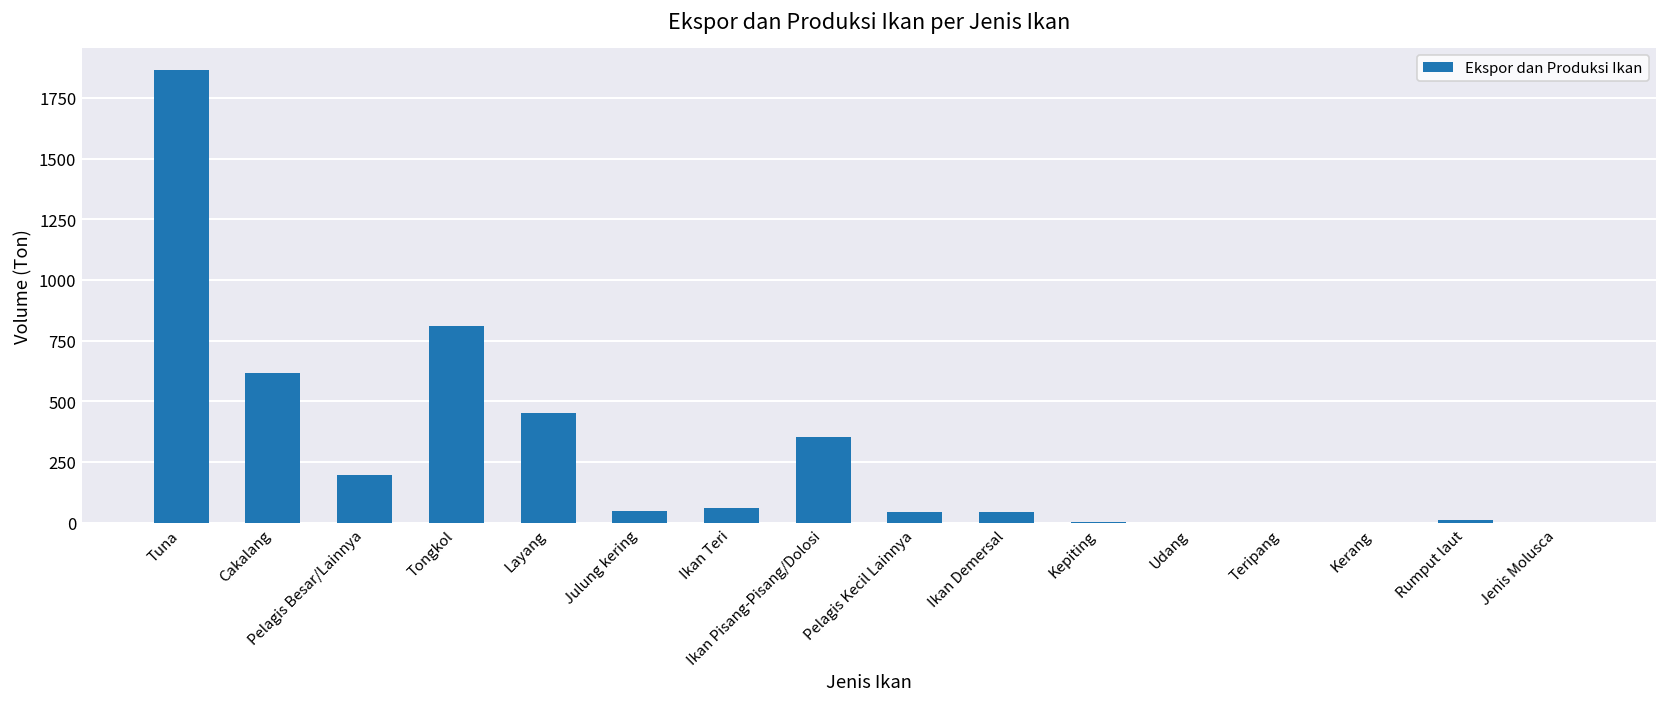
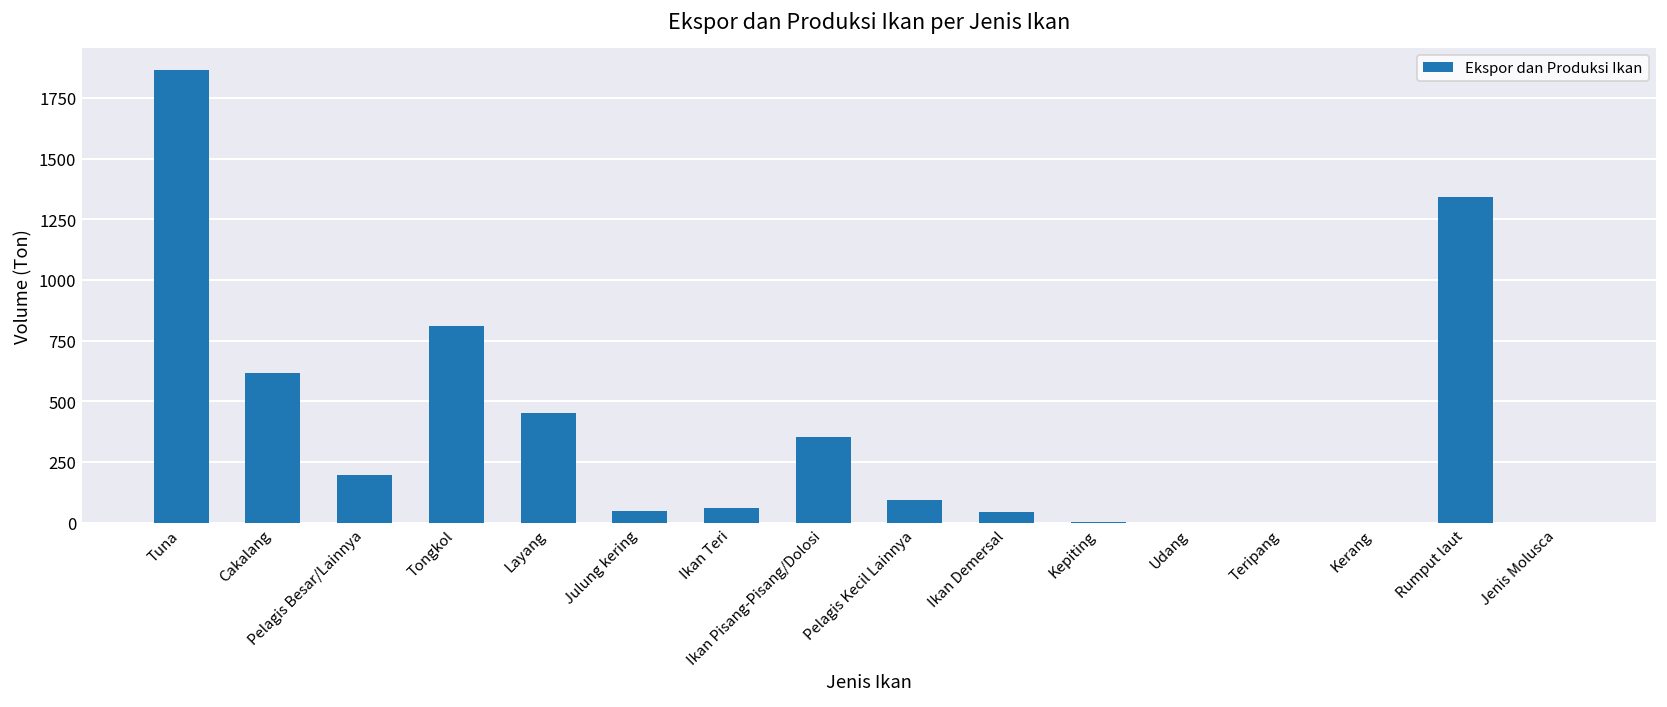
  {
    "Tuna": 1860,
    "Cakalang": 620,
    "Pelagis Besar/Lainnya": 190,
    "Tongkol": 810,
    "Layang": 450,
    "Julung kering": 50,
    "Ikan Teri": 60,
    "Ikan Pisang-Pisang/Dolosi": 350,
-   "Pelagis Kecil Lainnya": 40,
+   "Pelagis Kecil Lainnya": 90,
    "Ikan Demersal": 40,
    "Udang": 0,
    "Kerang": 0,
-   "Rumput laut": 10,
+   "Rumput laut": 1340,
    "Jenis Molusca": 0
  }
